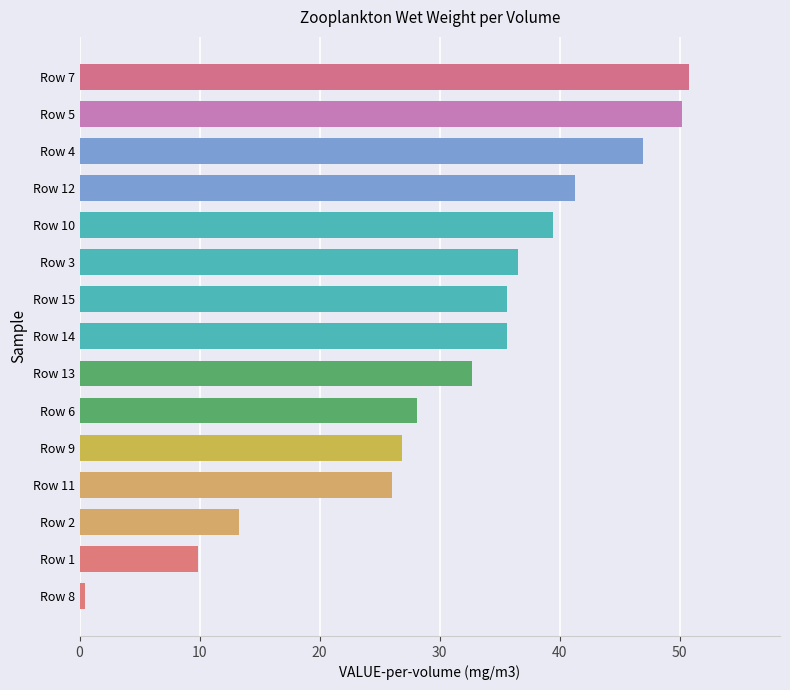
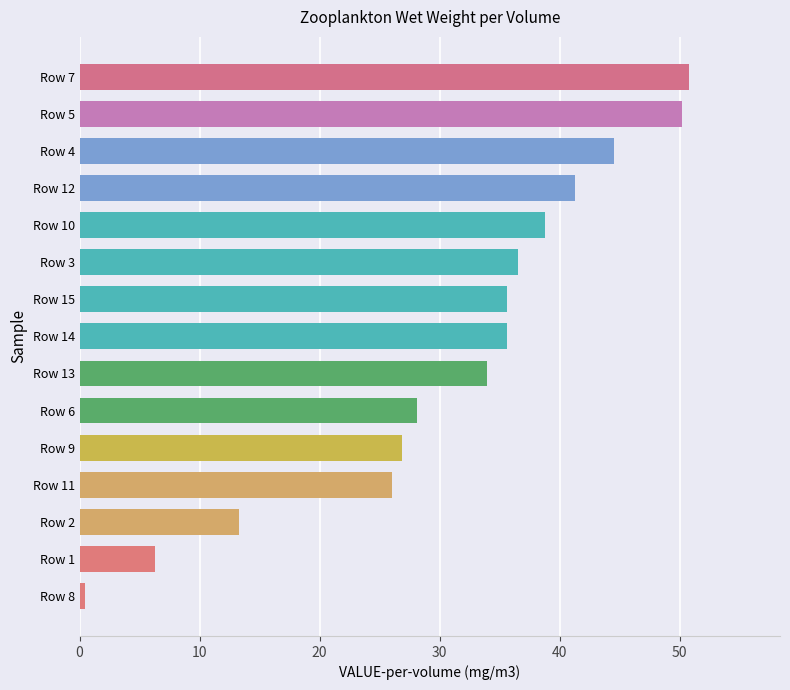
  {
    "Row 7": 50.7,
    "Row 5": 50.2,
-   "Row 4": 47.0,
+   "Row 4": 44.5,
    "Row 12": 41.3,
-   "Row 10": 39.4,
+   "Row 10": 38.7,
    "Row 3": 36.5,
    "Row 15": 35.6,
    "Row 14": 35.6,
-   "Row 13": 32.7,
+   "Row 13": 33.9,
    "Row 6": 28.1,
    "Row 9": 26.8,
    "Row 11": 26.0,
    "Row 2": 13.3,
-   "Row 1": 9.9,
+   "Row 1": 6.3,
    "Row 8": 0.4
  }
